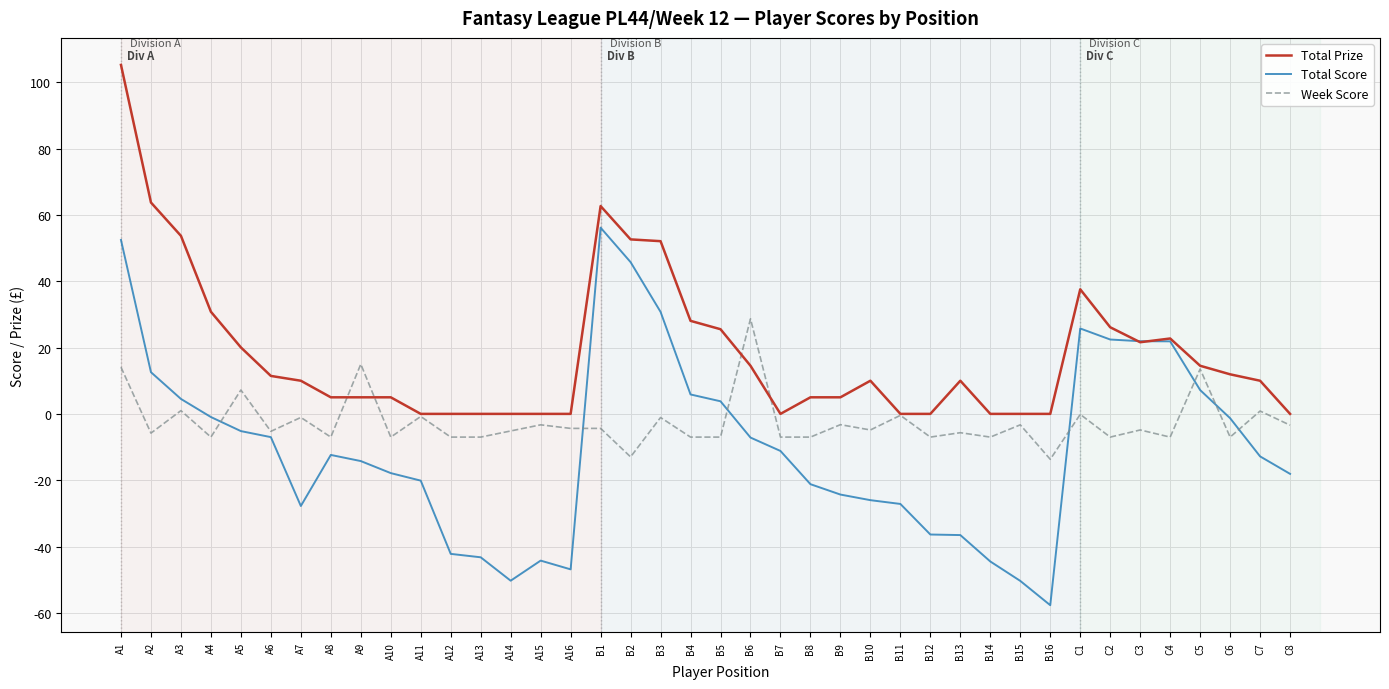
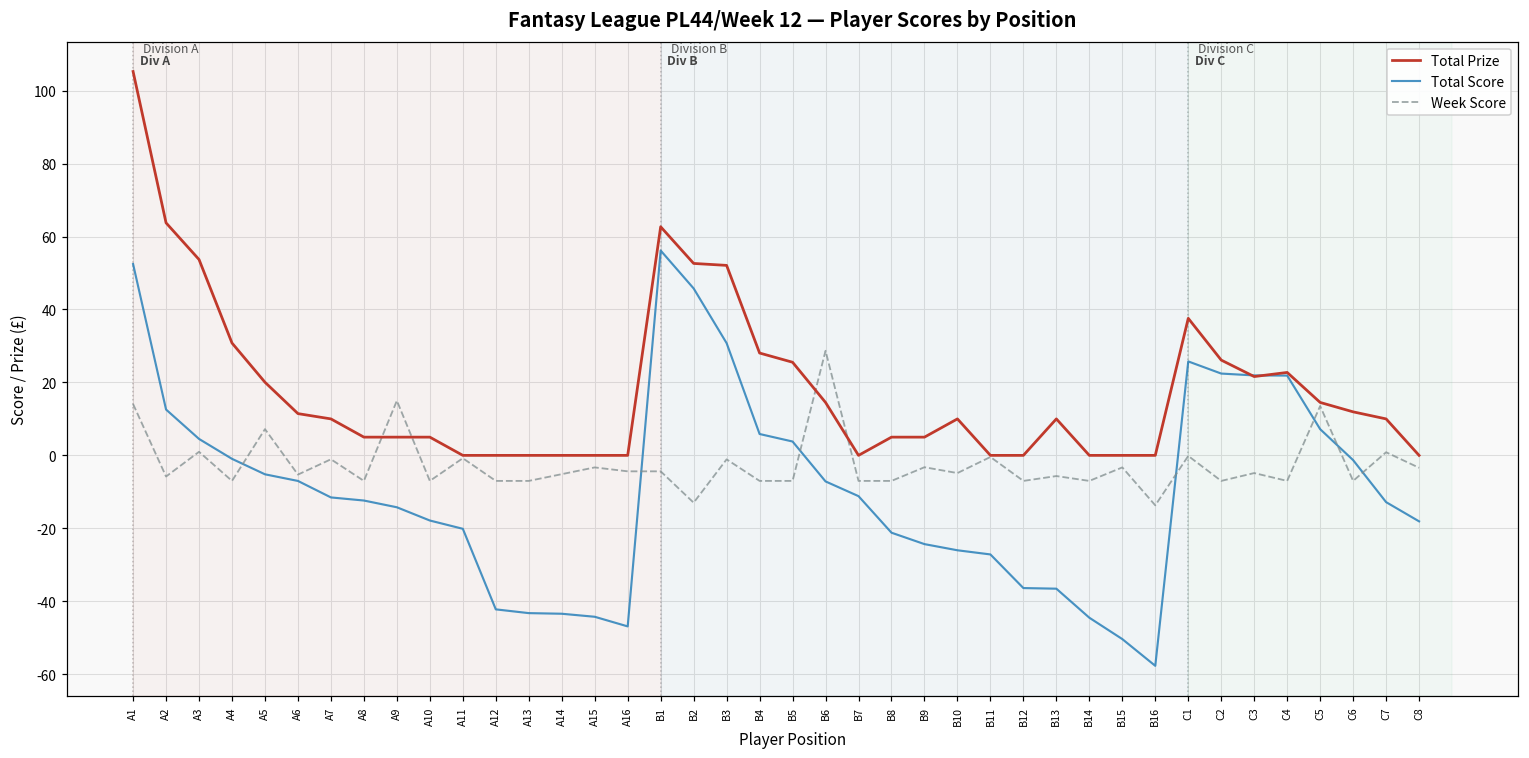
  {
    "Total Prize": {
      "A1": 105,
      "A2": 64,
      "A3": 54,
      "A4": 31,
      "A5": 20,
      "A6": 11,
      "A7": 10,
      "A8": 5,
      "A9": 5,
      "A10": 5,
      "A11": 0,
      "A12": 0,
      "A13": 0,
      "A14": 0,
      "A15": 0,
      "A16": 0,
      "B1": 63,
      "B2": 53,
      "B3": 52,
      "B4": 28,
      "B5": 26,
      "B6": 15,
      "B7": 0,
      "B8": 5,
      "B9": 5,
      "B10": 10,
      "B12": 0,
      "B13": 10,
      "B14": 0,
      "B15": 0,
      "B16": 0,
      "C1": 38,
      "C2": 26,
      "C4": 23,
      "C5": 15,
      "C6": 12,
      "C7": 10,
      "C8": 0
    },
    "Total Score": {
      "A1": 52,
      "A2": 13,
      "A3": 5,
      "A4": -1,
      "A5": -5,
      "A6": -7,
-     "A7": -28,
+     "A7": -12,
      "A8": -12,
      "A9": -14,
      "A10": -18,
      "A11": -20,
      "A12": -42,
      "A13": -43,
-     "A14": -50,
+     "A14": -43,
      "A15": -44,
      "A16": -47,
      "B1": 56,
      "B2": 46,
      "B3": 31,
      "B4": 6,
      "B5": 4,
      "B6": -7,
      "B7": -11,
      "B8": -21,
      "B9": -24,
      "B10": -26,
      "B11": -27,
      "B12": -36,
      "B13": -37,
      "B14": -45,
      "B15": -50,
      "B16": -58,
      "C1": 26,
      "C2": 22,
      "C4": 22,
      "C5": 7,
      "C6": -1,
      "C7": -13,
      "C8": -18
    },
    "Week Score": {
      "A1": 14,
      "A2": -6,
      "A3": 1,
      "A4": -7,
      "A5": 7,
      "A6": -5,
      "A7": -1,
      "A8": -7,
      "A9": 15,
      "A10": -7,
      "A11": -1,
      "A12": -7,
      "A13": -7,
      "A14": -5,
      "A15": -3,
      "A16": -4,
      "B1": -4,
      "B2": -13,
      "B3": -1,
      "B4": -7,
      "B5": -7,
      "B6": 29,
      "B7": -7,
      "B8": -7,
      "B9": -3,
      "B10": -5,
      "B12": -7,
      "B13": -6,
      "B14": -7,
      "B15": -3,
      "B16": -14,
      "C1": 0,
      "C2": -7,
      "C3": -5,
      "C4": -7,
      "C5": 14,
      "C6": -7,
      "C7": 1,
      "C8": -3
    }
  }
